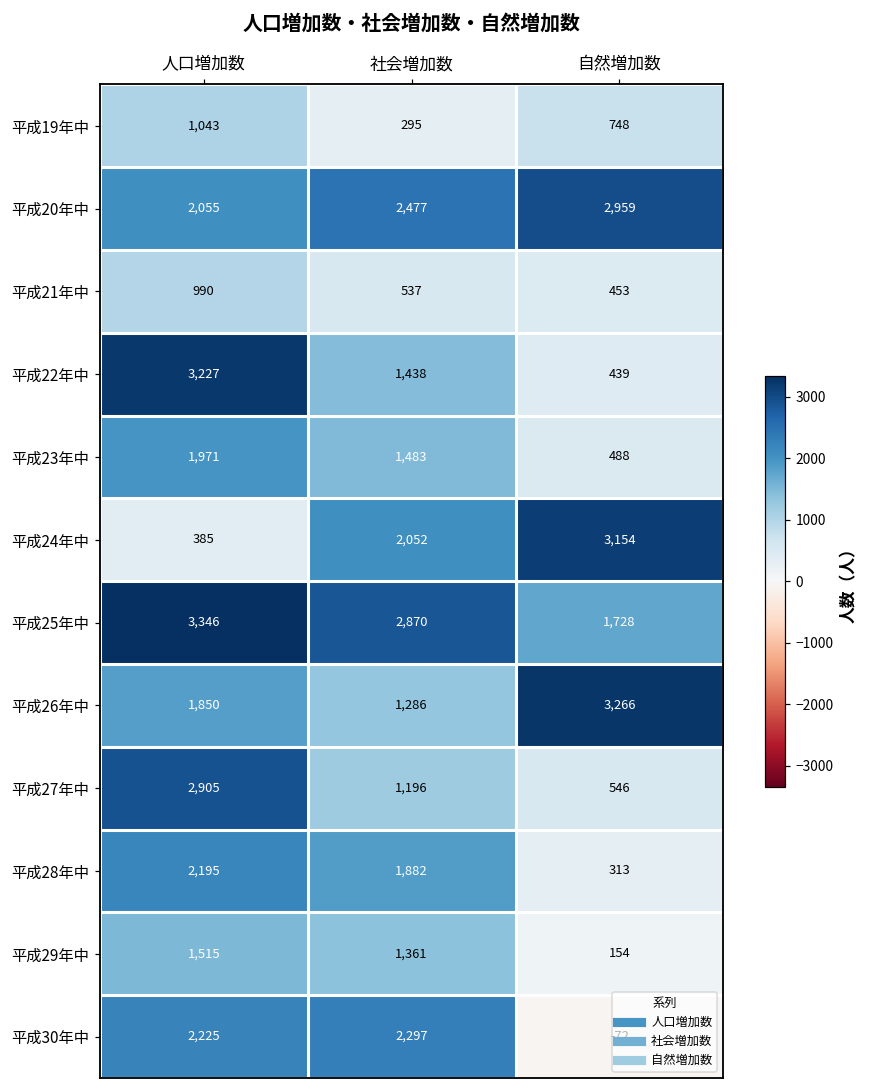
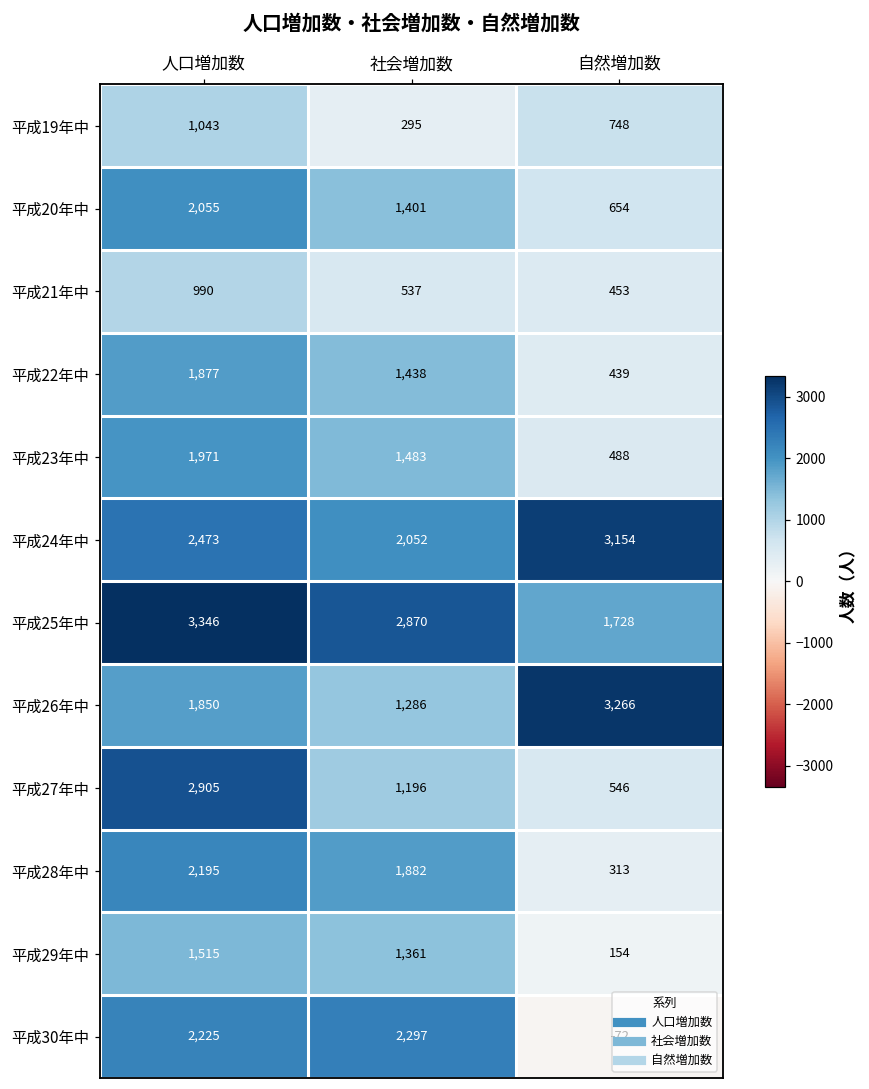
  {
    "平成19年中": {
      "人口増加数": "1,043",
      "社会増加数": "295",
      "自然増加数": "748"
    },
    "平成20年中": {
      "人口増加数": "2,055",
-     "社会増加数": "2,477",
-     "自然増加数": "2,959"
+     "社会増加数": "1,401",
+     "自然増加数": "654"
    },
    "平成21年中": {
      "人口増加数": "990",
      "社会増加数": "537",
      "自然増加数": "453"
    },
    "平成22年中": {
-     "人口増加数": "3,227",
+     "人口増加数": "1,877",
      "社会増加数": "1,438",
      "自然増加数": "439"
    },
    "平成23年中": {
      "人口増加数": "1,971",
      "社会増加数": "1,483",
      "自然増加数": "488"
    },
    "平成24年中": {
-     "人口増加数": "385",
+     "人口増加数": "2,473",
      "社会増加数": "2,052",
      "自然増加数": "3,154"
    },
    "平成25年中": {
      "人口増加数": "3,346",
      "社会増加数": "2,870",
      "自然増加数": "1,728"
    },
    "平成26年中": {
      "人口増加数": "1,850",
      "社会増加数": "1,286",
      "自然増加数": "3,266"
    },
    "平成27年中": {
      "人口増加数": "2,905",
      "社会増加数": "1,196",
      "自然増加数": "546"
    },
    "平成28年中": {
      "人口増加数": "2,195",
      "社会増加数": "1,882",
      "自然増加数": "313"
    },
    "平成29年中": {
      "人口増加数": "1,515",
      "社会増加数": "1,361",
      "自然増加数": "154"
    },
    "平成30年中": {
      "人口増加数": "2,225",
      "社会増加数": "2,297"
    }
  }
